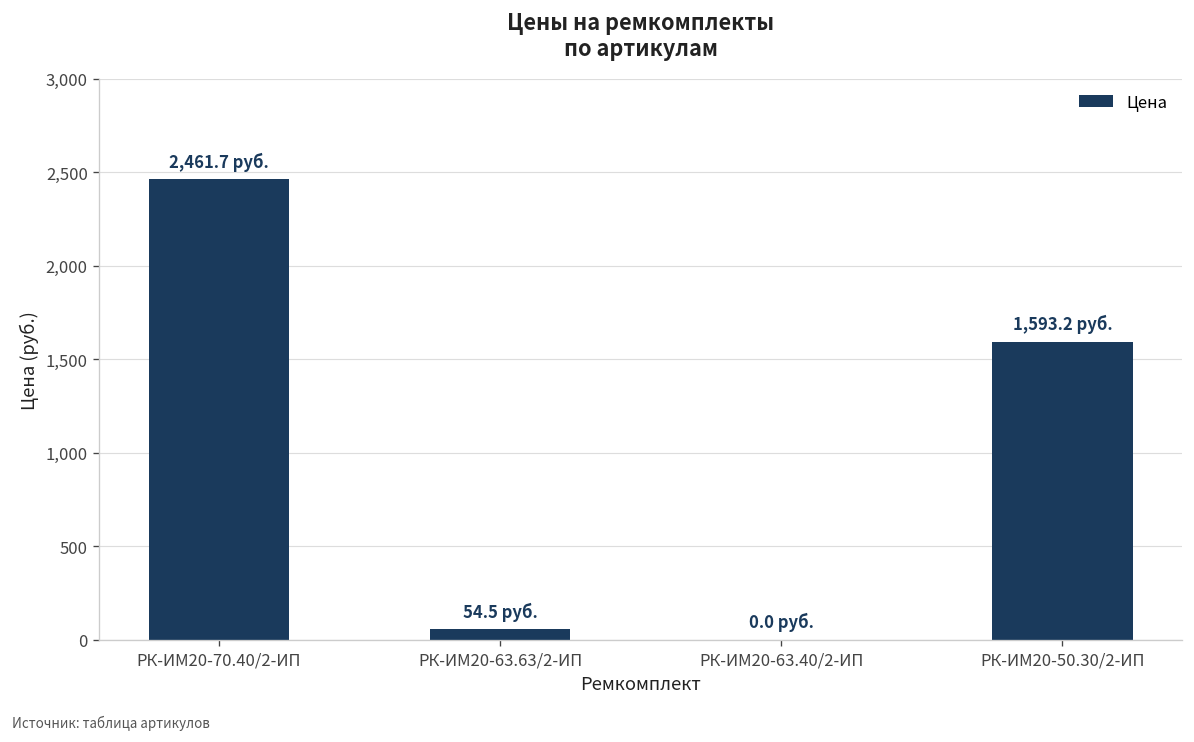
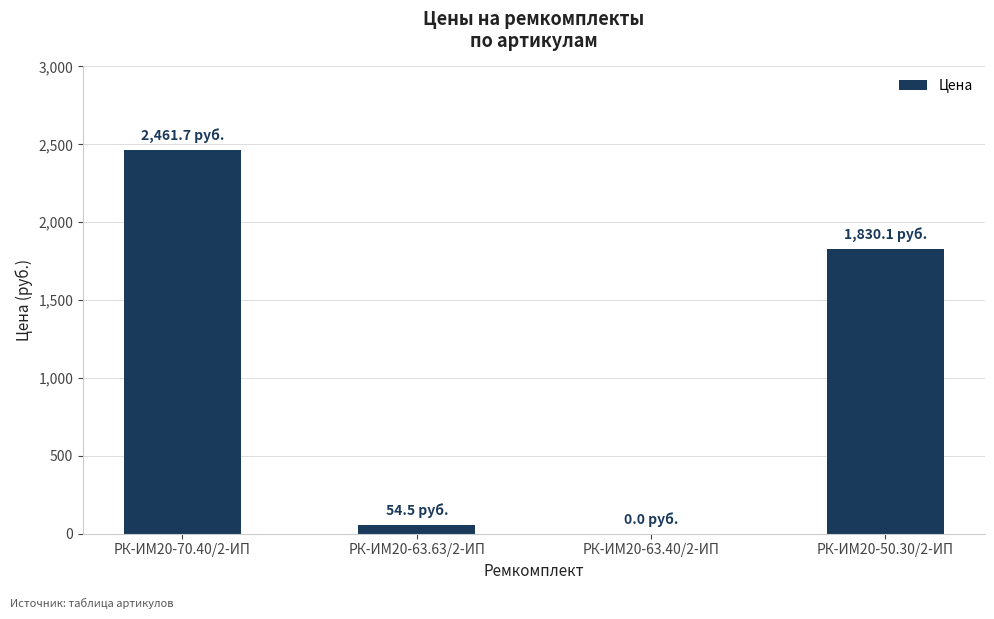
  {
    "РК-ИМ20-70.40/2-ИП": "2,461.7",
    "РК-ИМ20-63.63/2-ИП": "54.5",
    "РК-ИМ20-63.40/2-ИП": "0.0",
-   "РК-ИМ20-50.30/2-ИП": "1,593.2"
+   "РК-ИМ20-50.30/2-ИП": "1,830.1"
  }
